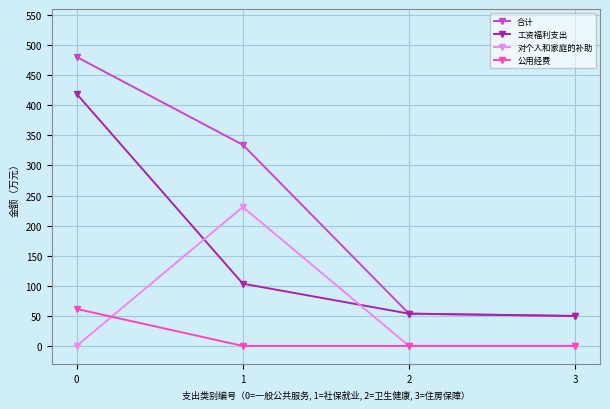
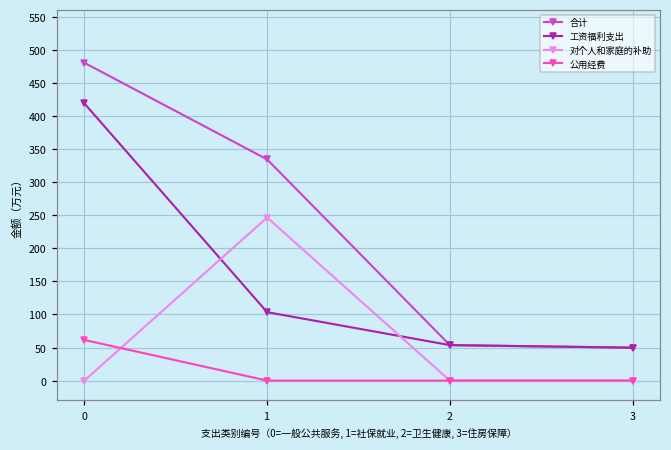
  {
    "对个人和家庭的补助": {
      "0": 0,
-     "1": 230
+     "1": 250
    }
  }
